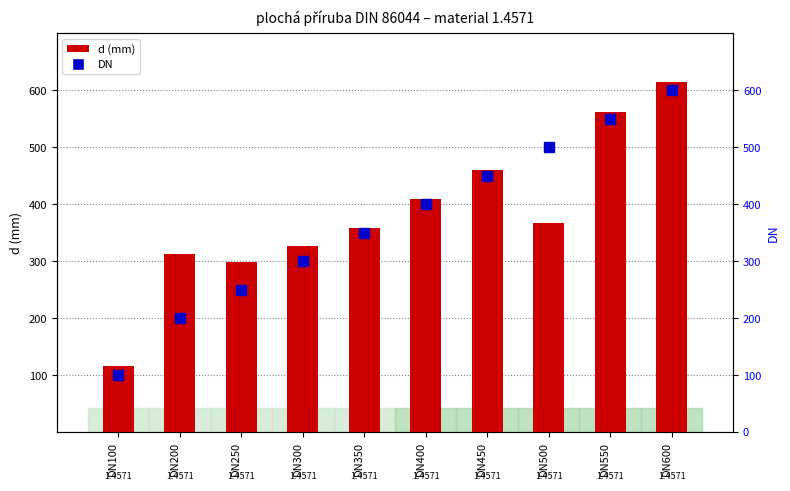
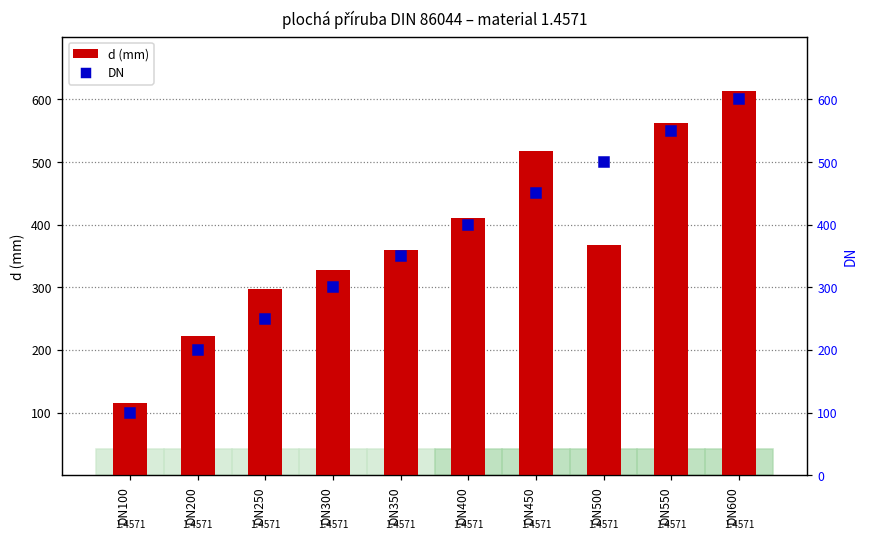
  {
    "d (mm)": {
      "DN100": 120,
-     "DN200": 310,
+     "DN200": 220,
      "DN250": 300,
      "DN300": 330,
      "DN350": 360,
      "DN400": 410,
-     "DN450": 460,
+     "DN450": 520,
      "DN500": 370,
      "DN550": 560,
      "DN600": 610
    }
  }
